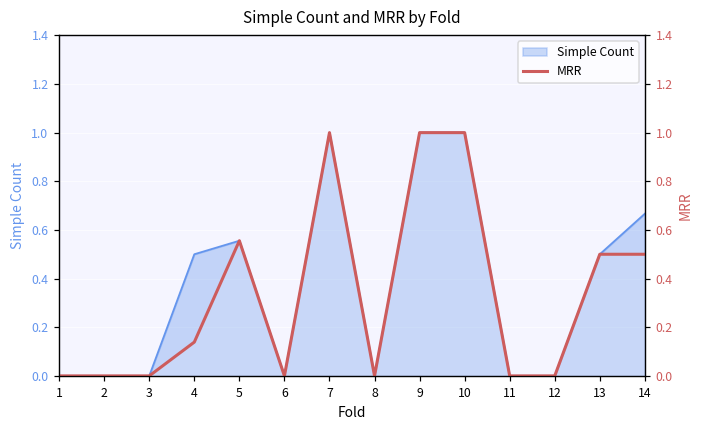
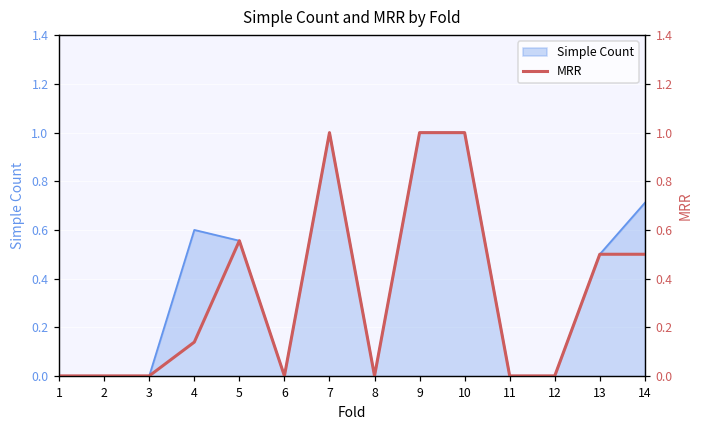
  {
    "Simple Count": {
      "1": 0.00,
      "2": 0.00,
      "3": 0.00,
-     "4": 0.5,
+     "4": 0.6,
      "5": 0.56,
      "6": 0.00,
      "7": 1.00,
      "8": 0.00,
      "9": 1.00,
      "10": 1.00,
      "11": 0.00,
      "12": 0.00,
      "13": 0.50,
-     "14": 0.67
+     "14": 0.71
    }
  }
